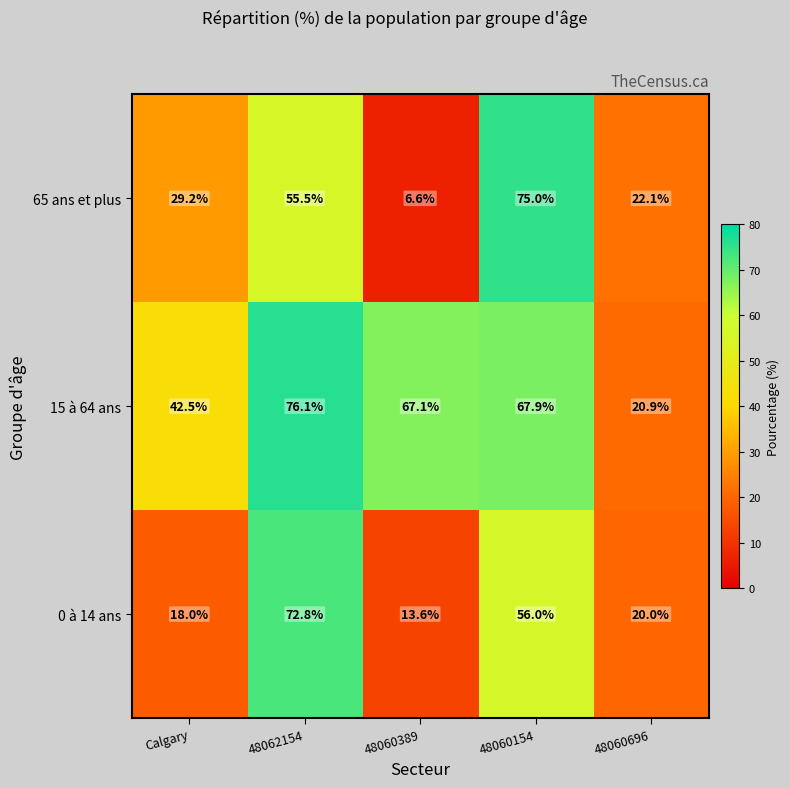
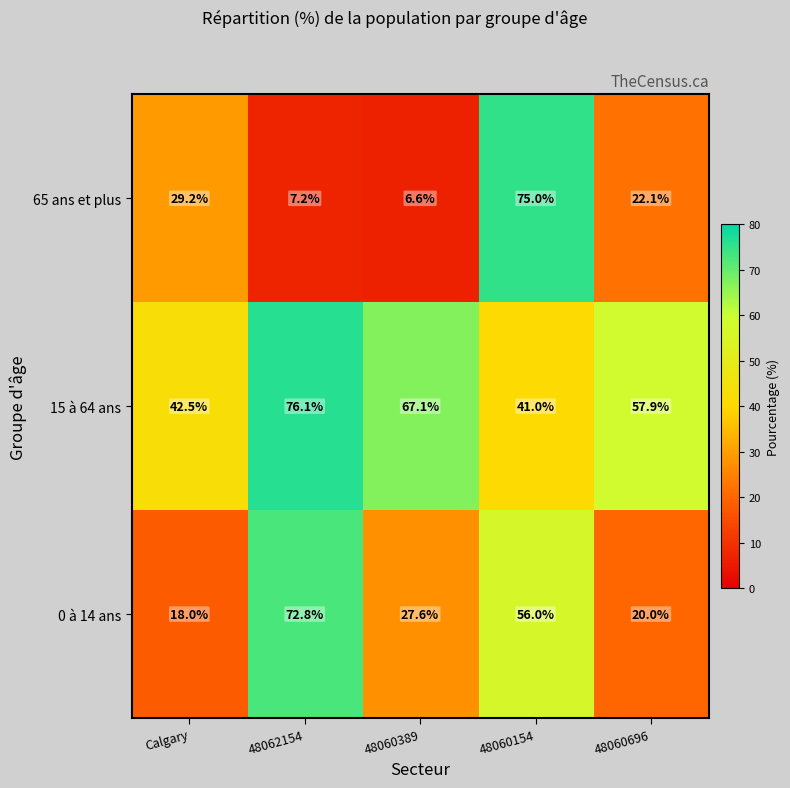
  {
    "65 ans et plus": {
-     "48062154": "55.5%"
+     "48062154": "7.2%"
    },
    "15 à 64 ans": {
-     "48060154": "67.9%",
-     "48060696": "20.9%"
+     "48060154": "41.0%",
+     "48060696": "57.9%"
    },
    "0 à 14 ans": {
-     "48060389": "13.6%"
+     "48060389": "27.6%"
    }
  }
